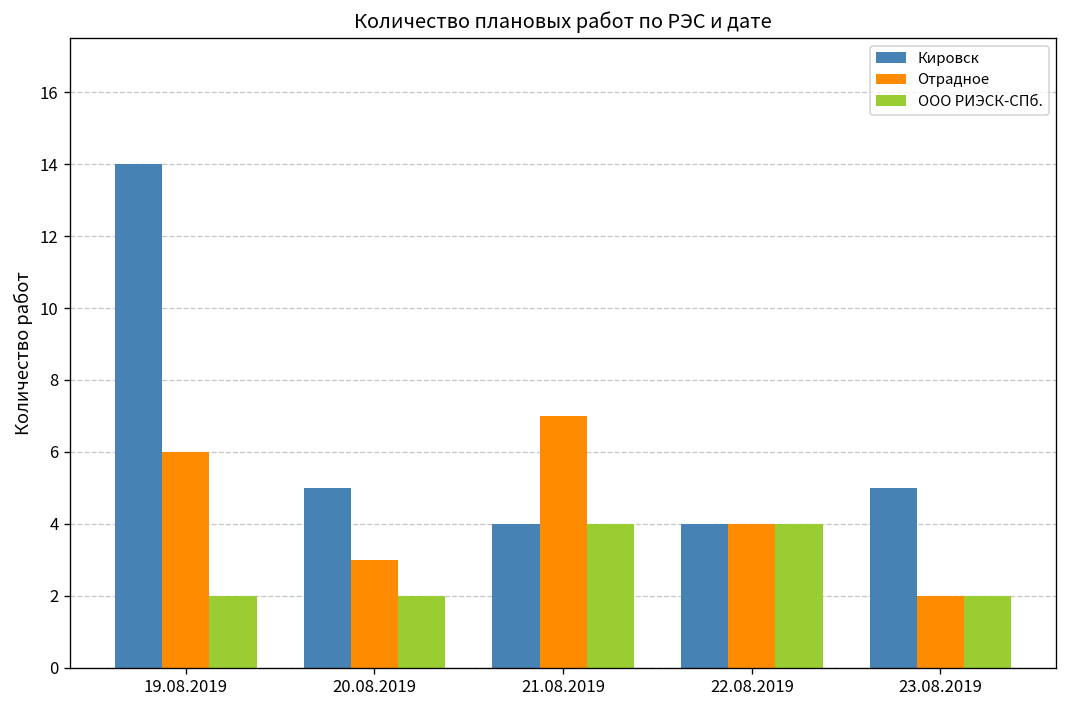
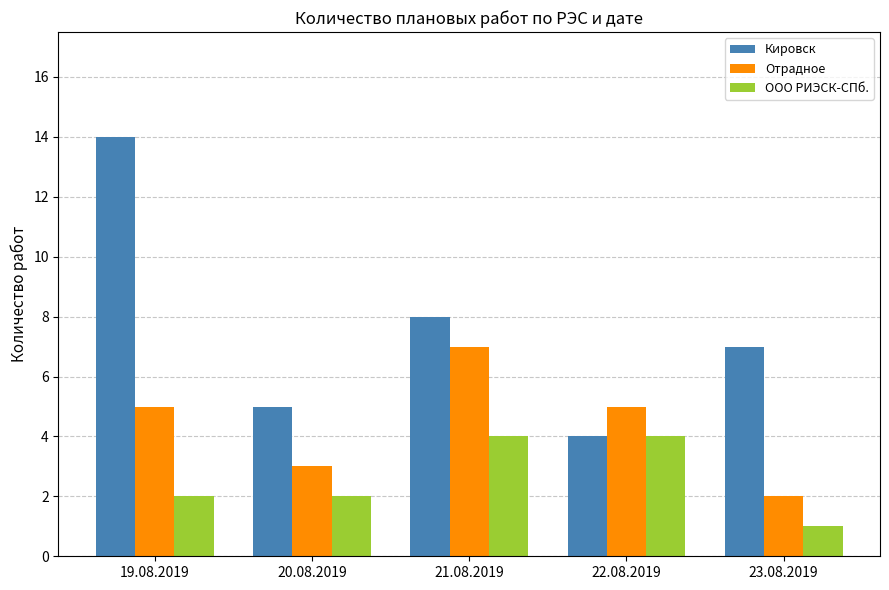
  {
    "Кировск": {
      "19.08.2019": 14,
      "20.08.2019": 5,
-     "21.08.2019": 4,
+     "21.08.2019": 8,
      "22.08.2019": 4,
-     "23.08.2019": 5
+     "23.08.2019": 7
    },
    "Отрадное": {
-     "19.08.2019": 6,
+     "19.08.2019": 5,
      "20.08.2019": 3,
      "21.08.2019": 7,
-     "22.08.2019": 4,
+     "22.08.2019": 5,
      "23.08.2019": 2
    },
    "ООО РИЭСК-СПб.": {
      "19.08.2019": 2,
      "20.08.2019": 2,
      "21.08.2019": 4,
      "22.08.2019": 4,
-     "23.08.2019": 2
+     "23.08.2019": 1
    }
  }
